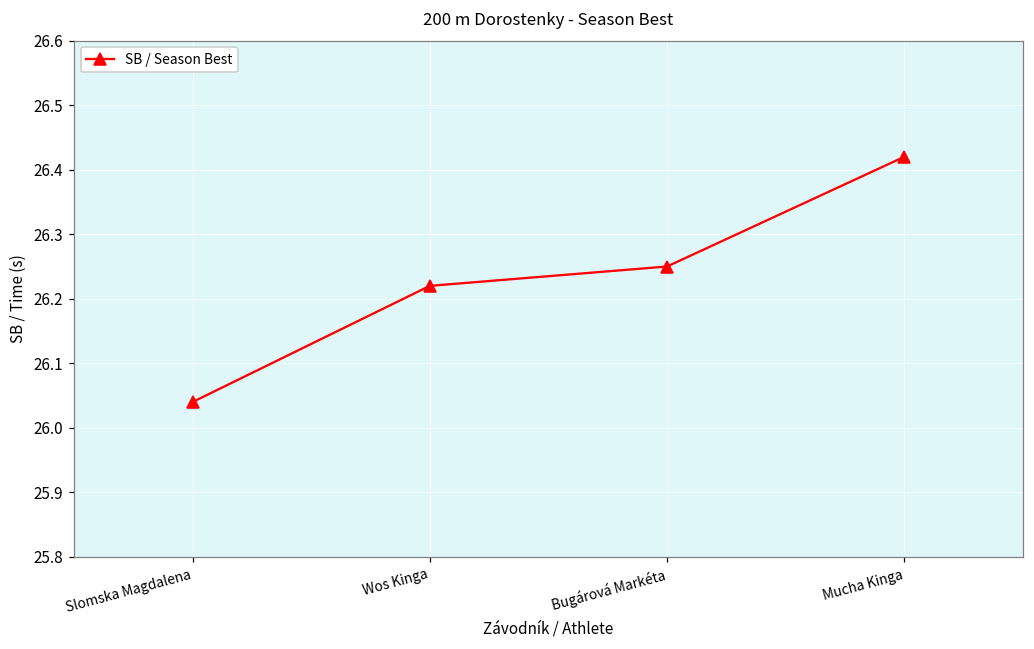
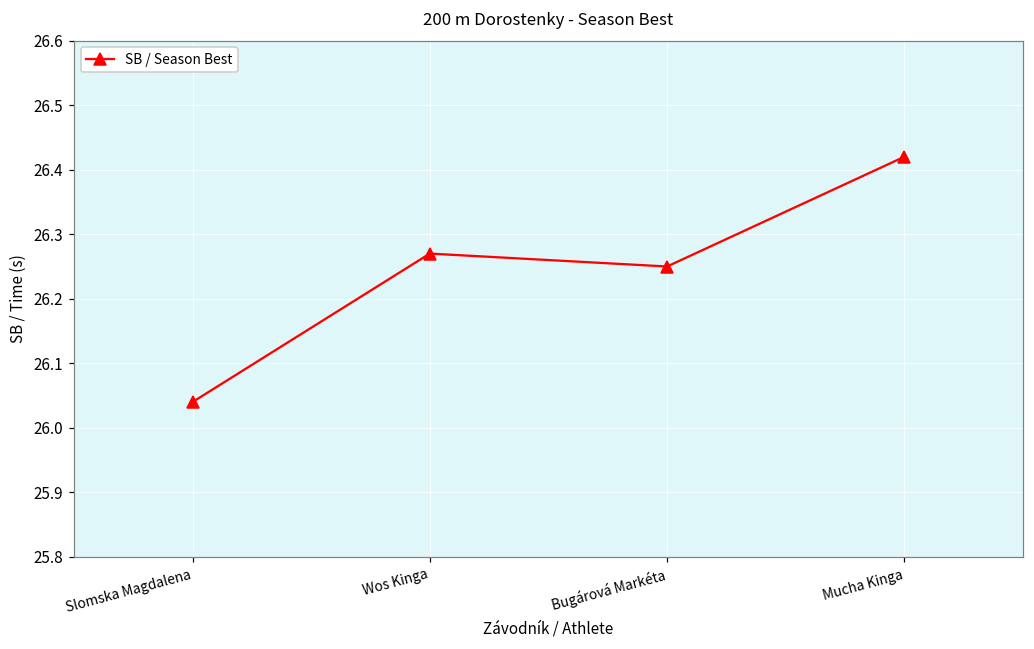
  {
    "Slomska Magdalena": 26.04,
-   "Wos Kinga": 26.22,
+   "Wos Kinga": 26.27,
    "Bugárová Markéta": 26.25,
    "Mucha Kinga": 26.42
  }
